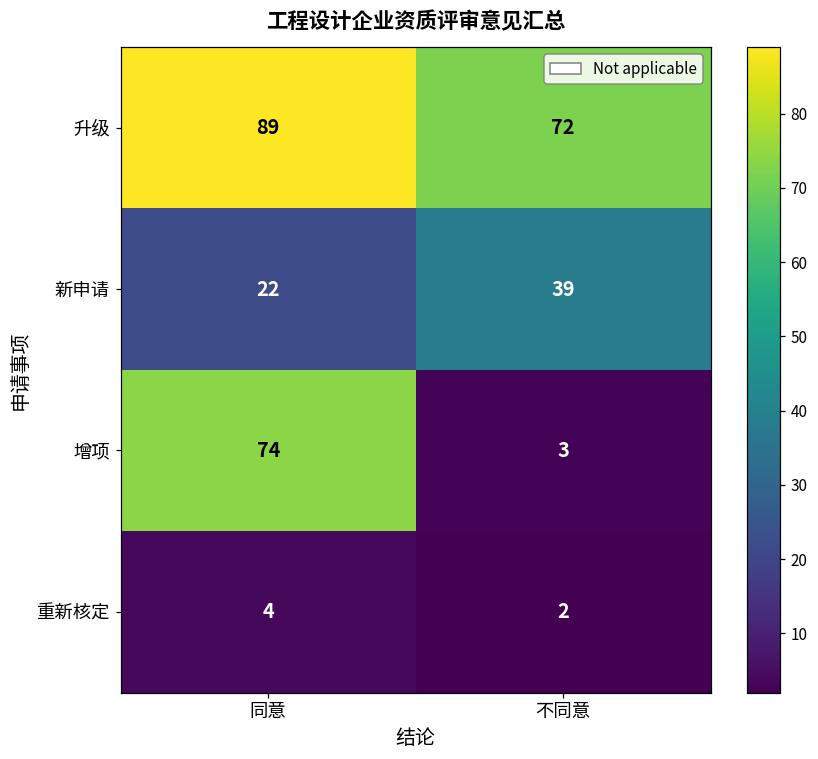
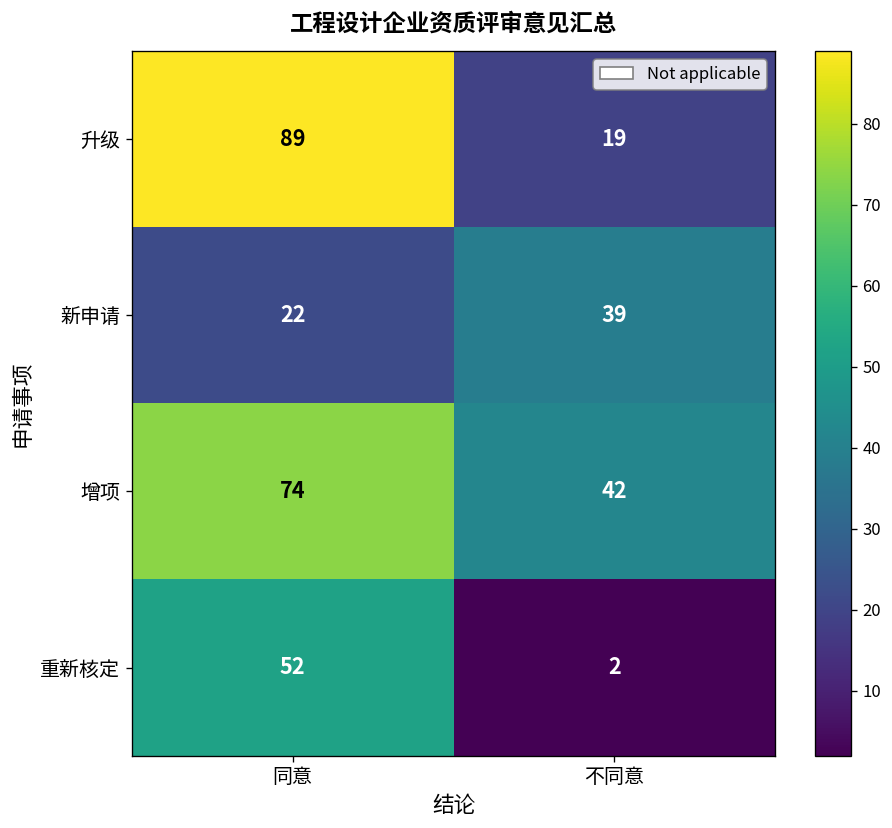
  {
    "升级": {
      "同意": 89,
-     "不同意": 72
+     "不同意": 19
    },
    "新申请": {
      "同意": 22,
      "不同意": 39
    },
    "增项": {
      "同意": 74,
-     "不同意": 3
+     "不同意": 42
    },
    "重新核定": {
-     "同意": 4,
+     "同意": 52,
      "不同意": 2
    }
  }
